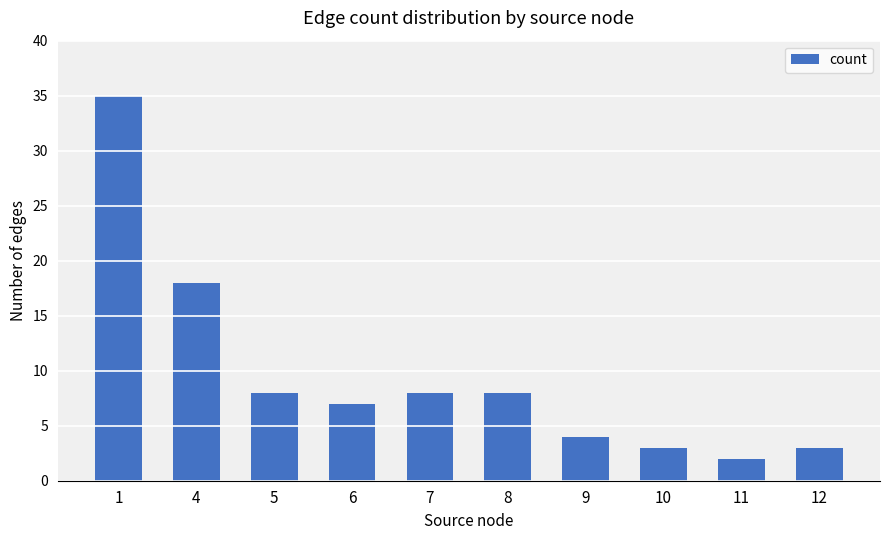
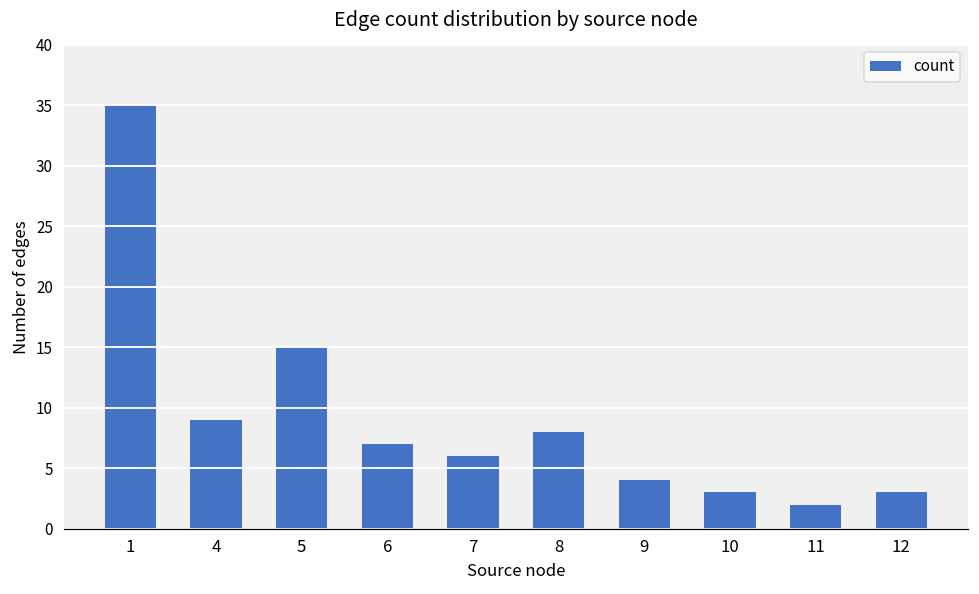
  {
    "1": 35,
-   "4": 18,
-   "5": 8,
+   "4": 9,
+   "5": 15,
    "6": 7,
-   "7": 8,
+   "7": 6,
    "8": 8,
    "9": 4,
    "10": 3,
    "11": 2,
    "12": 3
  }
